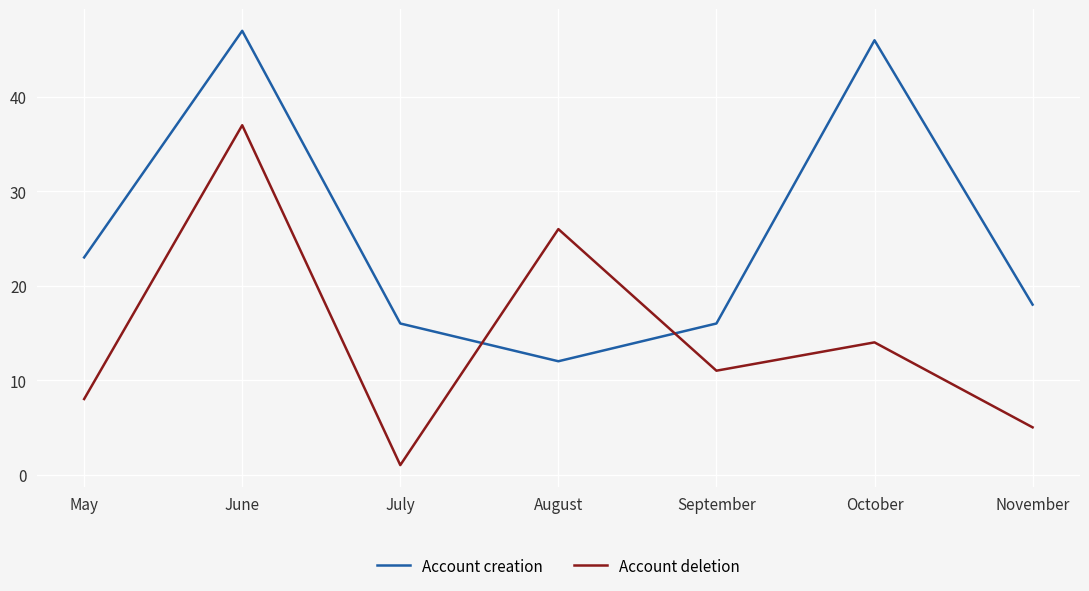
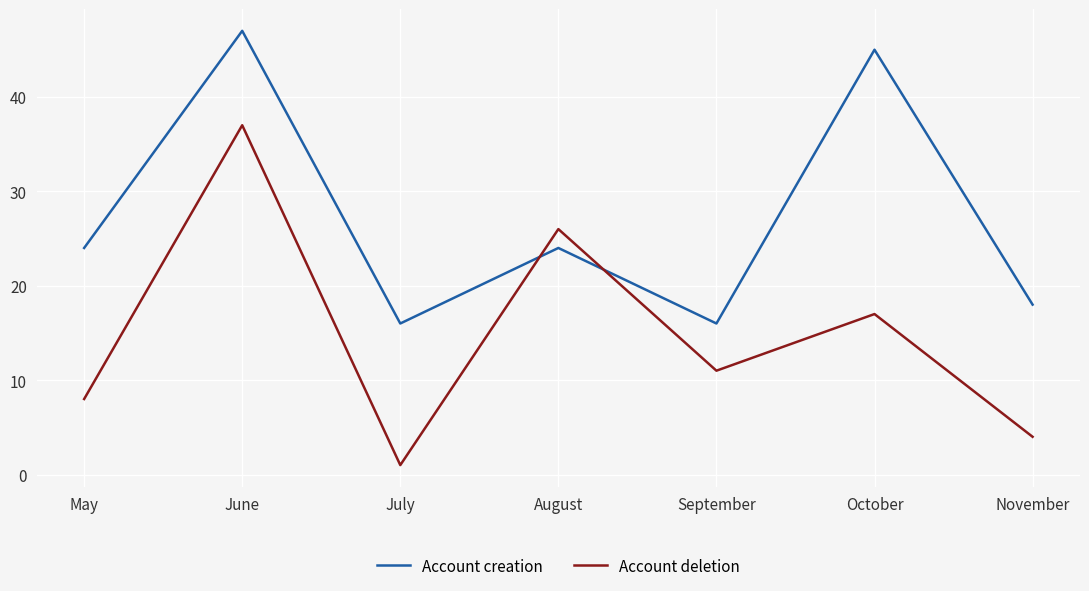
  {
    "Account creation": {
-     "May": 23,
+     "May": 24,
      "June": 47,
      "July": 16,
-     "August": 12,
+     "August": 24,
      "September": 16,
-     "October": 46,
+     "October": 45,
      "November": 18
    },
    "Account deletion": {
      "May": 8,
      "June": 37,
      "July": 1,
      "August": 26,
      "September": 11,
-     "October": 14,
-     "November": 5
+     "October": 17,
+     "November": 4
    }
  }
